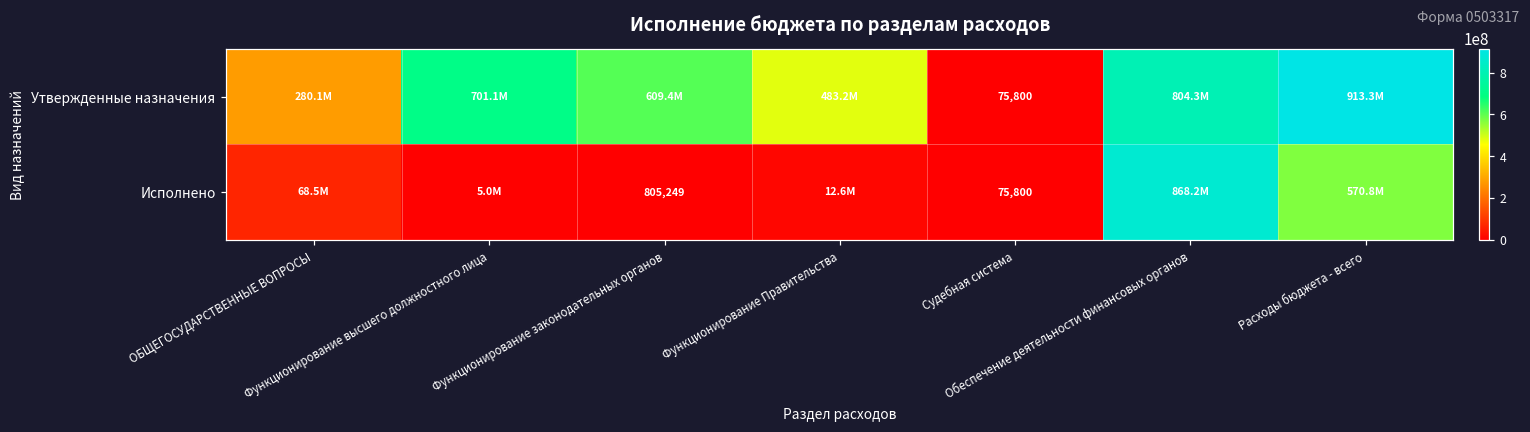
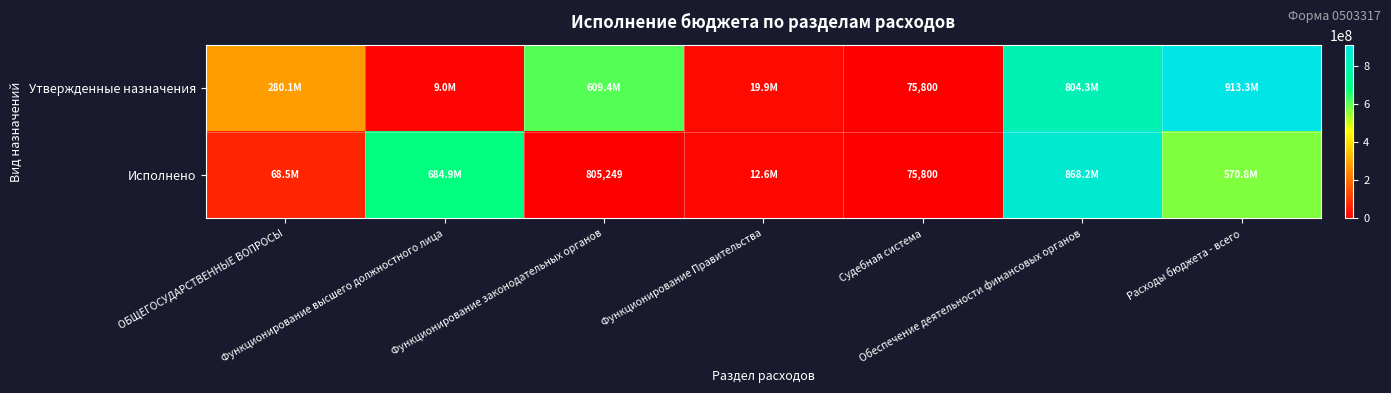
  {
    "Утвержденные назначения": {
      "ОБЩЕГОСУДАРСТВЕННЫЕ ВОПРОСЫ": "280.1M",
-     "Функционирование высшего должностного лица": "701.1M",
+     "Функционирование высшего должностного лица": "9.0M",
      "Функционирование законодательных органов": "609.4M",
-     "Функционирование Правительства": "483.2M",
+     "Функционирование Правительства": "19.9M",
      "Судебная система": "75,800",
      "Обеспечение деятельности финансовых органов": "804.3M",
      "Расходы бюджета - всего": "913.3M"
    },
    "Исполнено": {
      "ОБЩЕГОСУДАРСТВЕННЫЕ ВОПРОСЫ": "68.5M",
-     "Функционирование высшего должностного лица": "5.0M",
+     "Функционирование высшего должностного лица": "684.9M",
      "Функционирование законодательных органов": "805,249",
      "Функционирование Правительства": "12.6M",
      "Судебная система": "75,800",
      "Обеспечение деятельности финансовых органов": "868.2M",
      "Расходы бюджета - всего": "570.8M"
    }
  }
